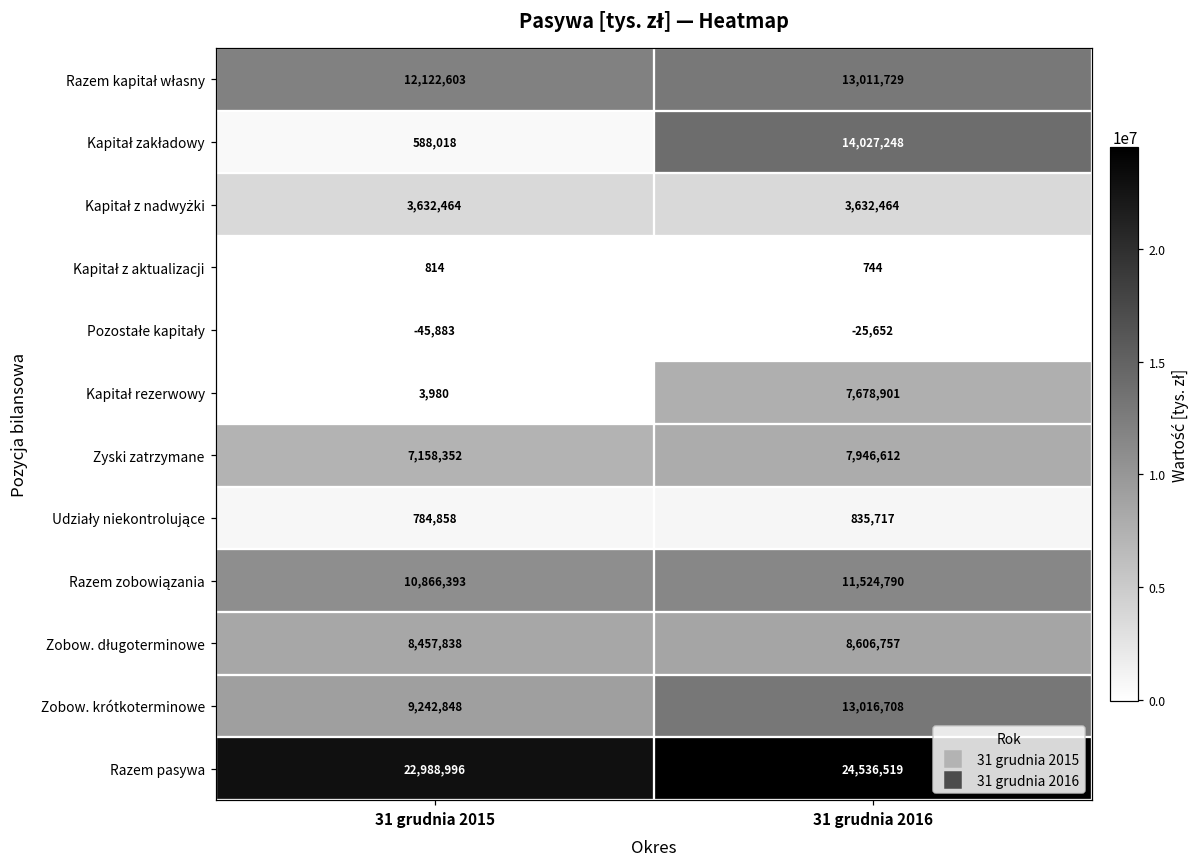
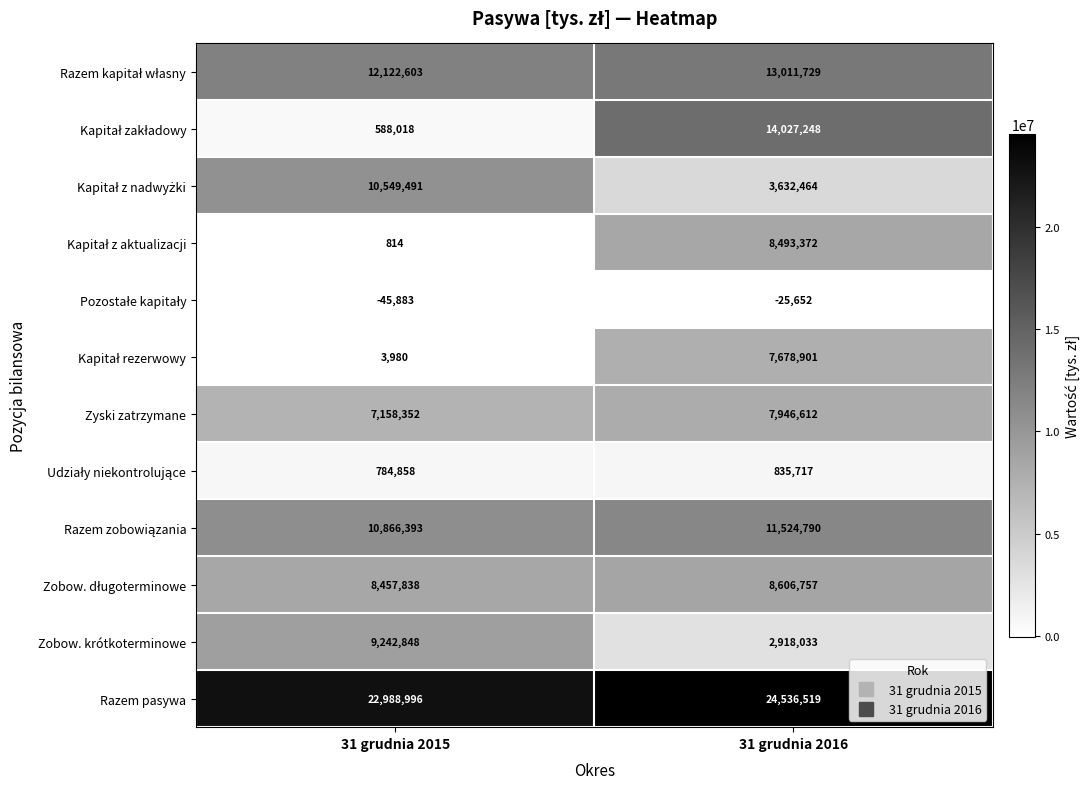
  {
    "Razem kapitał własny": {
      "31 grudnia 2015": "12,122,603",
      "31 grudnia 2016": "13,011,729"
    },
    "Kapitał zakładowy": {
      "31 grudnia 2015": "588,018",
      "31 grudnia 2016": "14,027,248"
    },
    "Kapitał z nadwyżki": {
-     "31 grudnia 2015": "3,632,464",
+     "31 grudnia 2015": "10,549,491",
      "31 grudnia 2016": "3,632,464"
    },
    "Kapitał z aktualizacji": {
      "31 grudnia 2015": "814",
-     "31 grudnia 2016": "744"
+     "31 grudnia 2016": "8,493,372"
    },
    "Pozostałe kapitały": {
      "31 grudnia 2015": "-45,883",
      "31 grudnia 2016": "-25,652"
    },
    "Kapitał rezerwowy": {
      "31 grudnia 2015": "3,980",
      "31 grudnia 2016": "7,678,901"
    },
    "Zyski zatrzymane": {
      "31 grudnia 2015": "7,158,352",
      "31 grudnia 2016": "7,946,612"
    },
    "Udziały niekontrolujące": {
      "31 grudnia 2015": "784,858",
      "31 grudnia 2016": "835,717"
    },
    "Razem zobowiązania": {
      "31 grudnia 2015": "10,866,393",
      "31 grudnia 2016": "11,524,790"
    },
    "Zobow. długoterminowe": {
      "31 grudnia 2015": "8,457,838",
      "31 grudnia 2016": "8,606,757"
    },
    "Zobow. krótkoterminowe": {
      "31 grudnia 2015": "9,242,848",
-     "31 grudnia 2016": "13,016,708"
+     "31 grudnia 2016": "2,918,033"
    },
    "Razem pasywa": {
      "31 grudnia 2015": "22,988,996",
      "31 grudnia 2016": "24,536,519"
    }
  }
